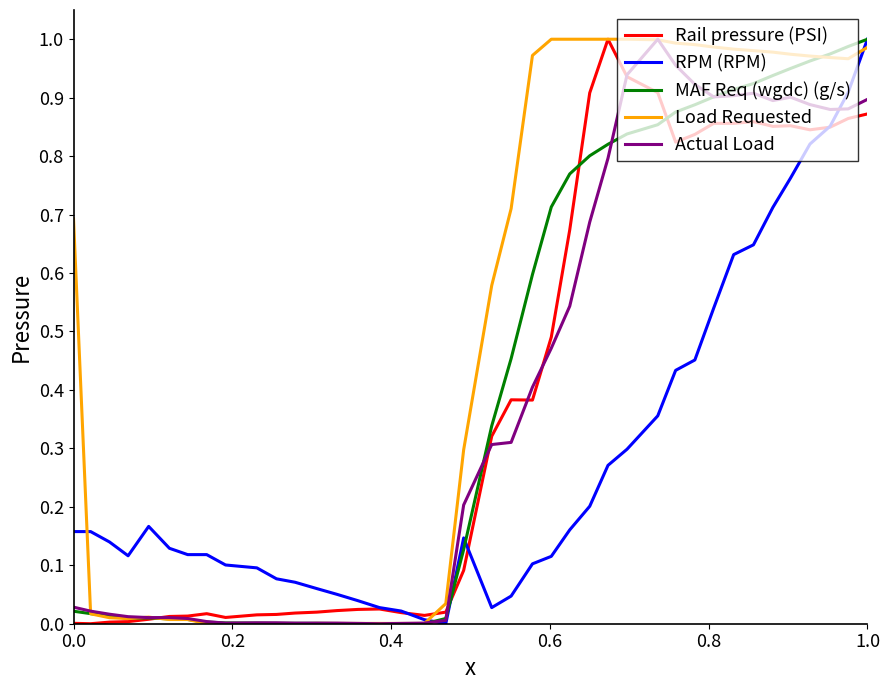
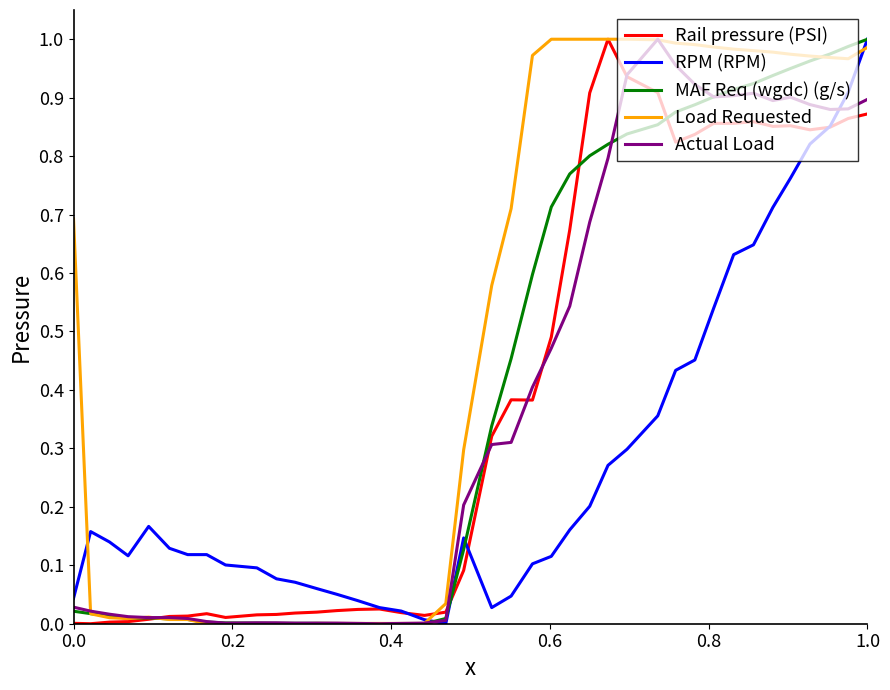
  {
    "Rail pressure (PSI)": {
      "0.0": 0.00,
      "1.0": 0.87
    },
    "RPM (RPM)": {
-     "0.0": 0.16
+     "0.0": 0.04
    },
    "MAF Req (wgdc) (g/s)": {
      "0.0": 0.02
    },
    "Load Requested": {
      "0.0": 0.69,
      "1.0": 0.99
    },
    "Actual Load": {
      "0.0": 0.03,
      "1.0": 0.90
    }
  }
